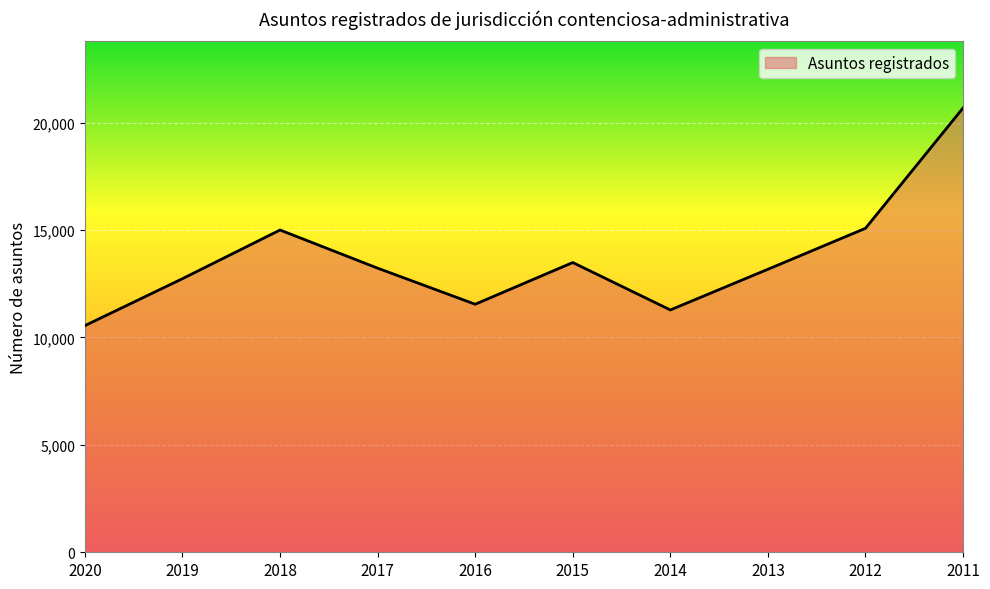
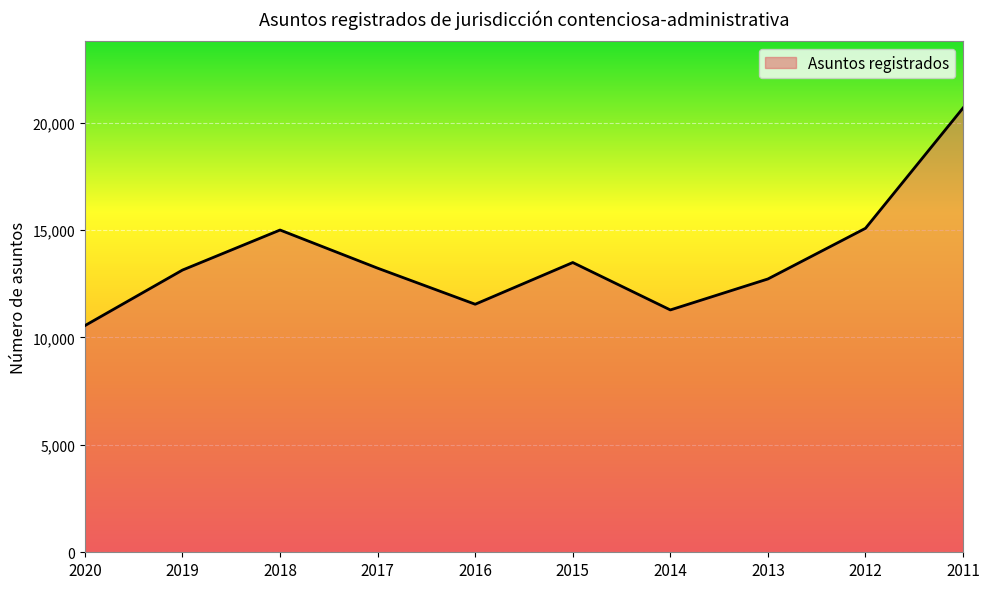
  {
    "2020": "10,600",
-   "2019": "12,700",
+   "2019": "13,100",
    "2018": "15,000",
    "2017": "13,200",
    "2016": "11,500",
    "2015": "13,500",
    "2014": "11,300",
-   "2013": "13,200",
+   "2013": "12,700",
    "2012": "15,100",
    "2011": "20,700"
  }
